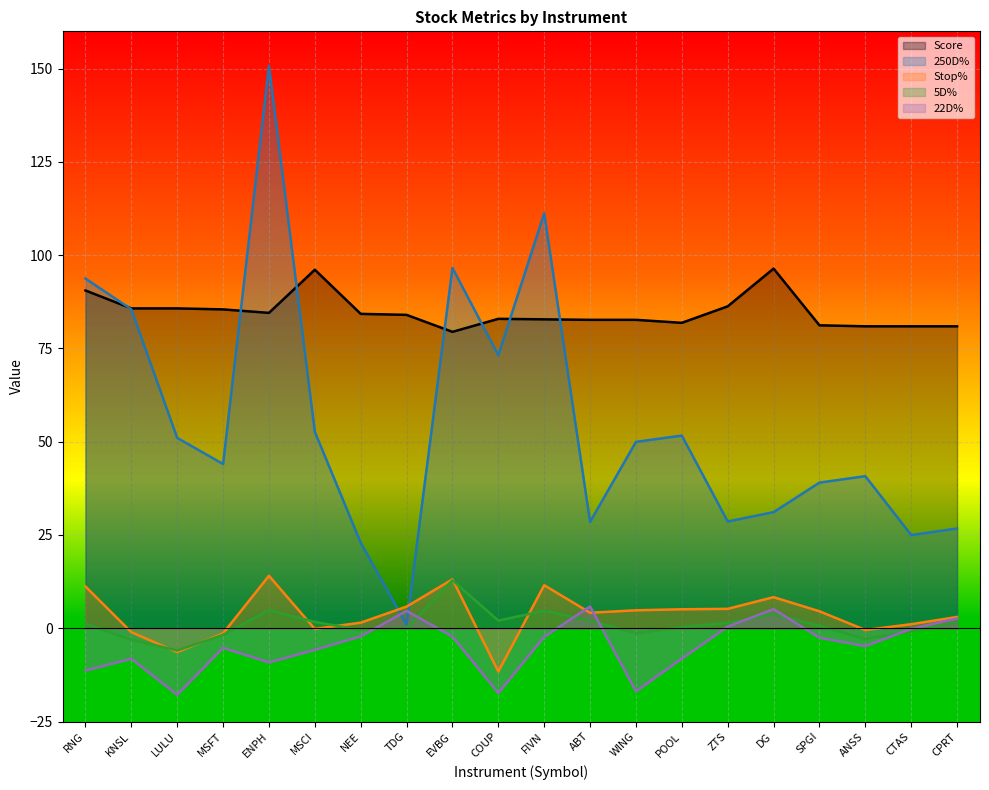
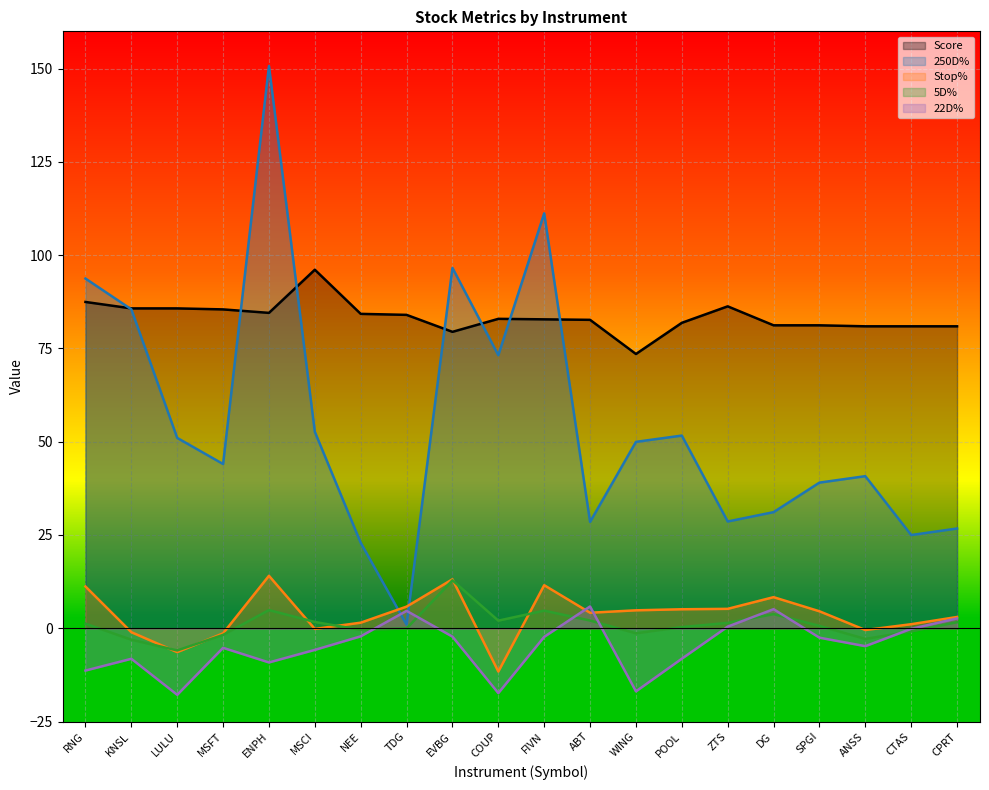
  {
    "Score": {
-     "RNG": 91,
+     "RNG": 87,
      "LULU": 86,
      "MSFT": 85,
      "ENPH": 85,
      "MSCI": 96,
      "NEE": 84,
      "TDG": 84,
      "EVBG": 79,
      "COUP": 83,
      "FIVN": 83,
      "ABT": 83,
-     "WING": 83,
+     "WING": 74,
      "POOL": 82,
      "ZTS": 86,
-     "DG": 96,
+     "DG": 81,
      "SPGI": 81,
      "ANSS": 81,
      "CTAS": 81,
      "CPRT": 81
    }
  }
